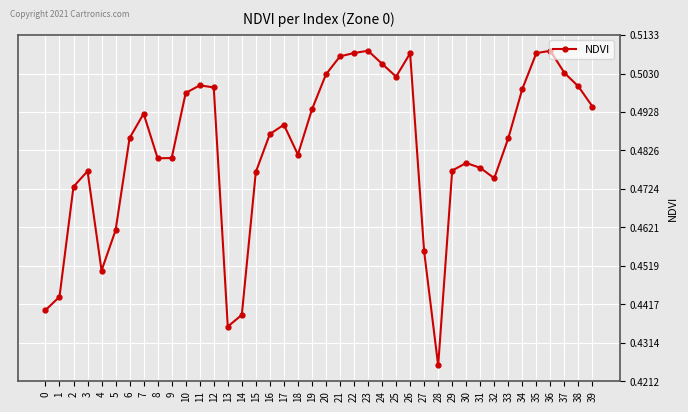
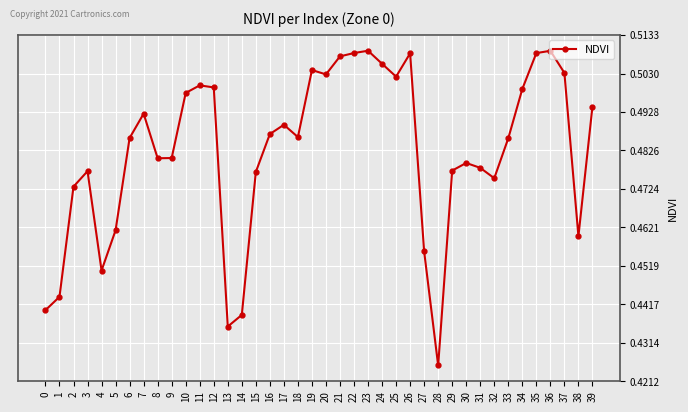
  {
    "0": 0.440,
    "1": 0.444,
    "2": 0.473,
    "3": 0.477,
    "4": 0.451,
    "5": 0.461,
    "6": 0.486,
    "7": 0.492,
    "8": 0.480,
    "9": 0.481,
    "10": 0.498,
    "11": 0.500,
    "12": 0.499,
    "13": 0.436,
    "14": 0.439,
    "15": 0.477,
    "16": 0.487,
    "17": 0.489,
-   "18": 0.481,
-   "19": 0.493,
+   "18": 0.486,
+   "19": 0.504,
    "20": 0.503,
    "21": 0.508,
    "22": 0.508,
    "23": 0.509,
    "24": 0.506,
    "25": 0.502,
    "26": 0.508,
    "27": 0.456,
    "28": 0.425,
    "29": 0.477,
    "30": 0.479,
    "31": 0.478,
    "32": 0.475,
    "33": 0.486,
    "34": 0.499,
    "35": 0.508,
    "37": 0.503,
-   "38": 0.500,
+   "38": 0.460,
    "39": 0.494
  }
